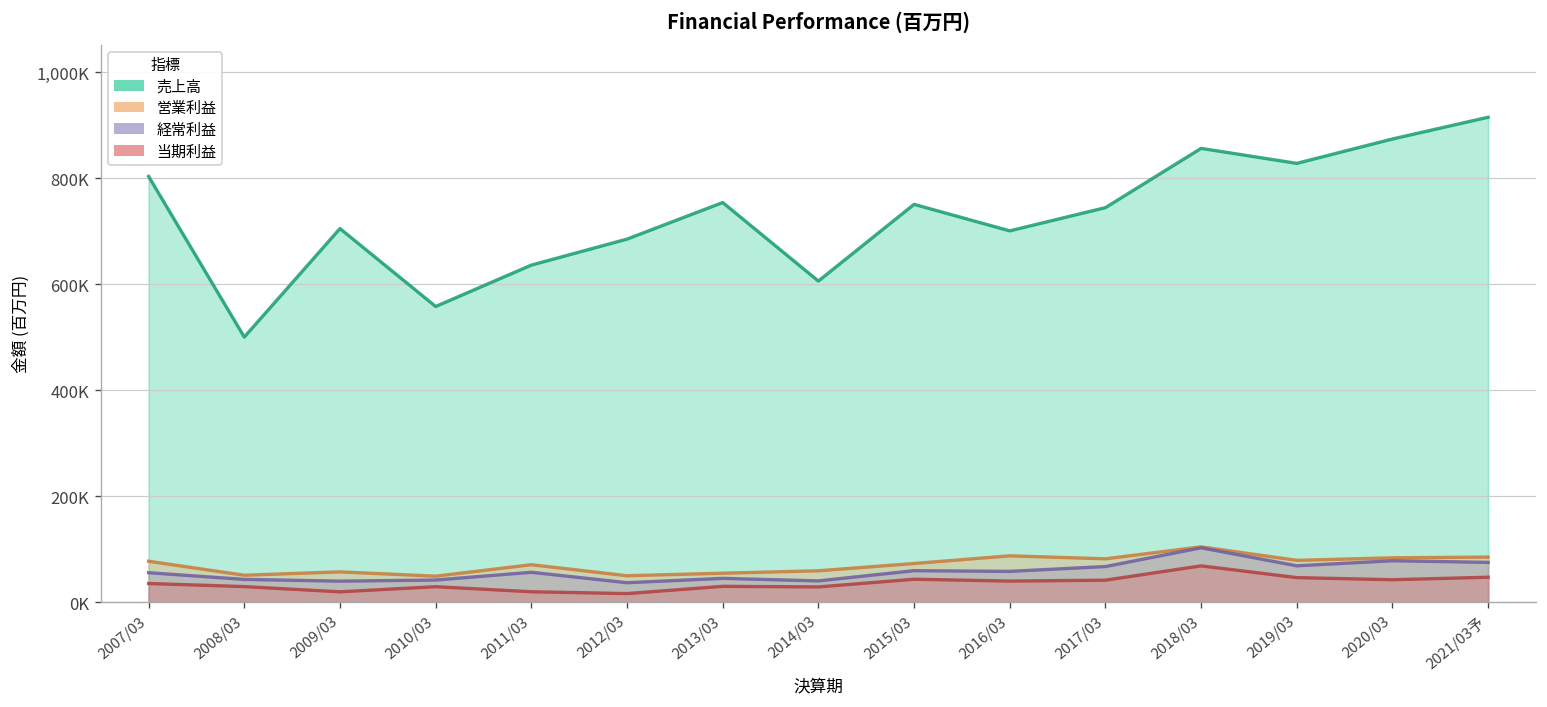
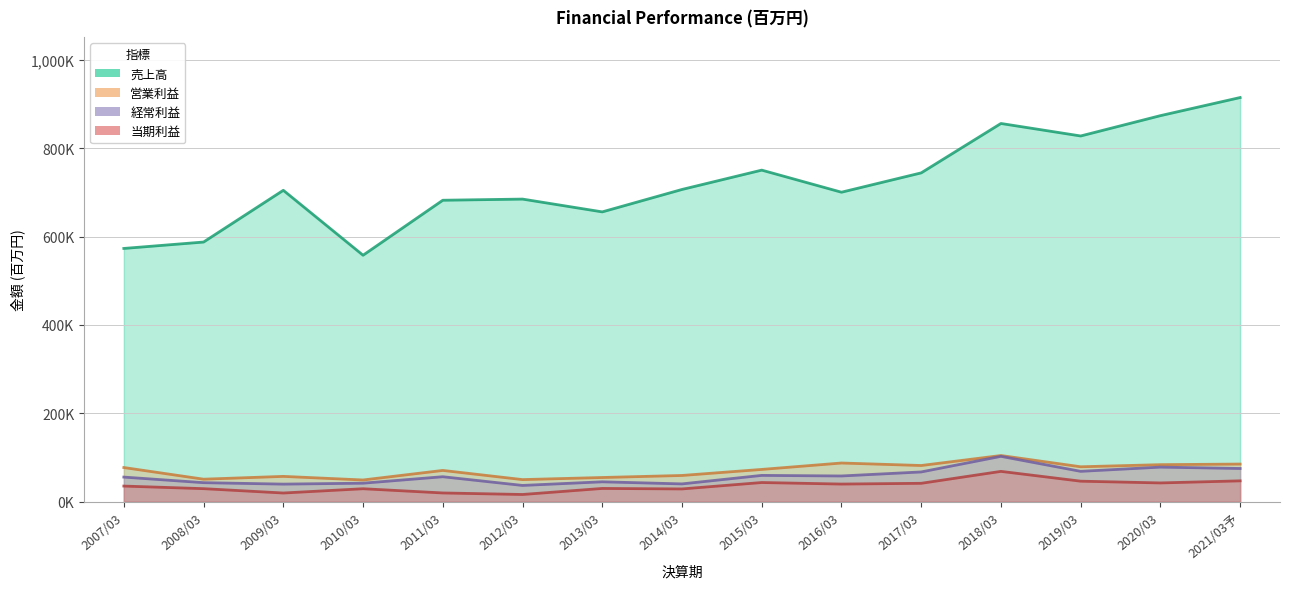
  {
    "売上高": {
-     "2007/03": "800,000",
-     "2008/03": "500,000",
+     "2007/03": "570,000",
+     "2008/03": "590,000",
      "2009/03": "700,000",
      "2010/03": "560,000",
-     "2011/03": "640,000",
+     "2011/03": "680,000",
      "2012/03": "690,000",
-     "2013/03": "750,000",
-     "2014/03": "610,000",
+     "2013/03": "660,000",
+     "2014/03": "710,000",
      "2015/03": "750,000",
      "2016/03": "700,000",
      "2017/03": "740,000",
      "2018/03": "860,000",
      "2019/03": "830,000",
      "2020/03": "870,000",
      "2021/03予": "920,000"
    }
  }
